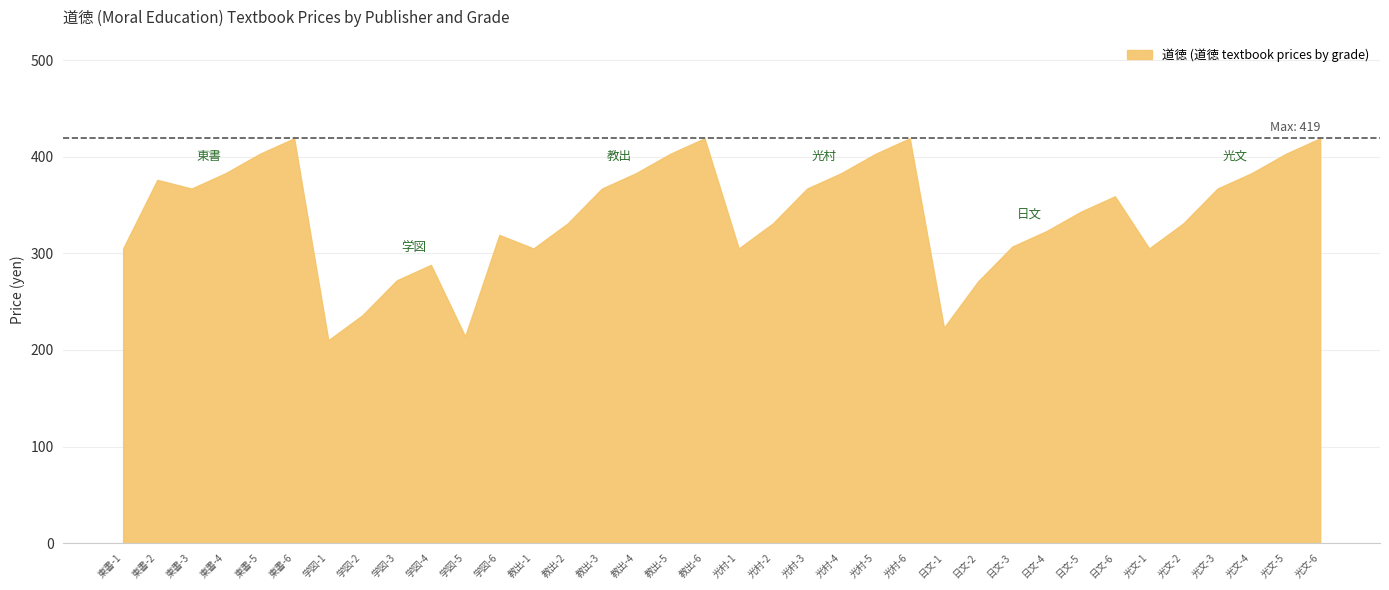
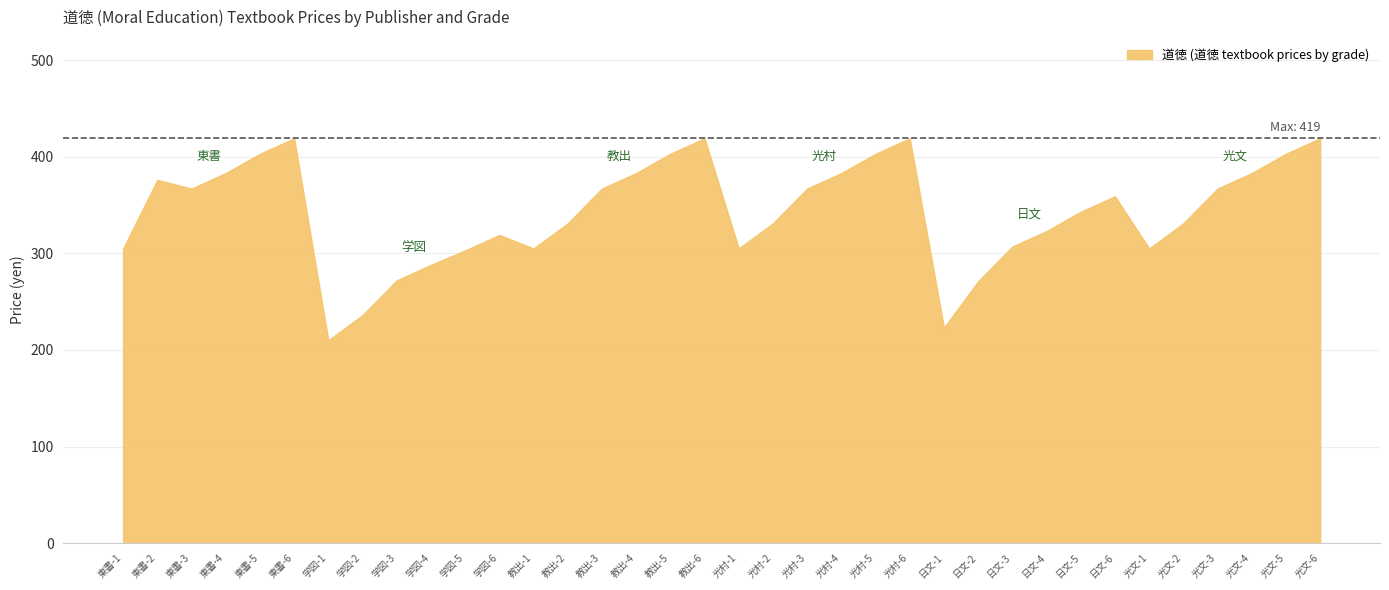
  {
    "東書-1": 310,
    "東書-2": 380,
    "東書-3": 370,
    "東書-4": 380,
    "東書-5": 400,
    "東書-6": 420,
    "学図-1": 210,
    "学図-2": 240,
    "学図-3": 270,
    "学図-4": 290,
-   "学図-5": 210,
+   "学図-5": 300,
    "学図-6": 320,
    "教出-1": 310,
    "教出-2": 330,
    "教出-3": 370,
    "教出-4": 380,
    "教出-5": 400,
    "教出-6": 420,
    "光村-1": 310,
    "光村-2": 330,
    "光村-3": 370,
    "光村-4": 380,
    "光村-5": 400,
    "光村-6": 420,
    "日文-1": 220,
    "日文-2": 270,
    "日文-3": 310,
    "日文-4": 320,
    "日文-5": 340,
    "日文-6": 360,
    "光文-1": 310,
    "光文-2": 330,
    "光文-3": 370,
    "光文-4": 380,
    "光文-5": 400
  }
